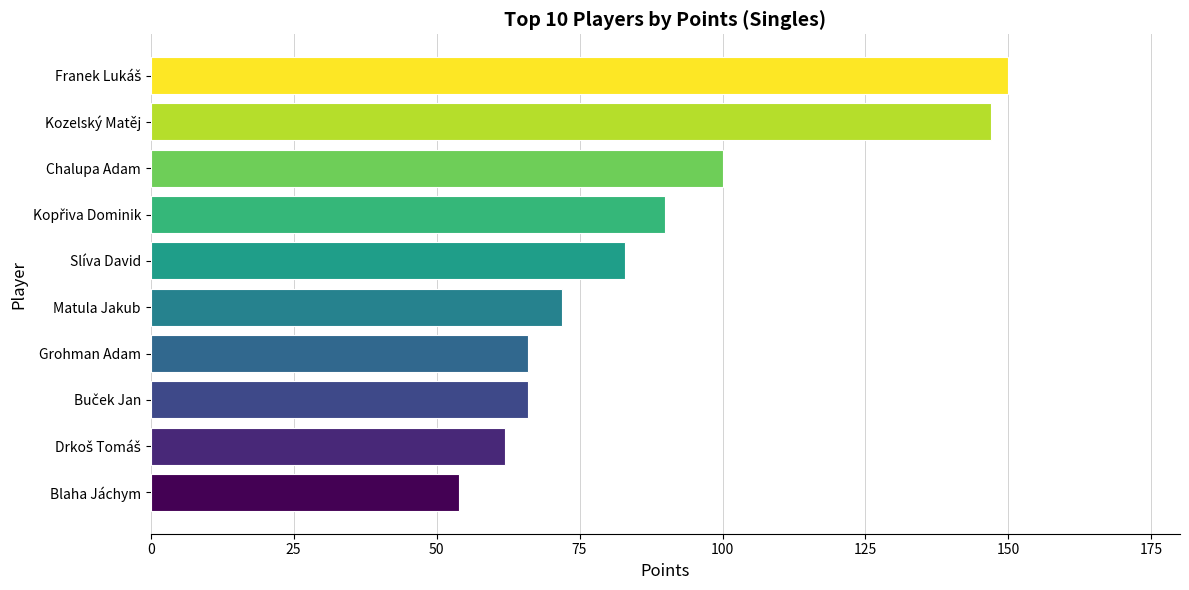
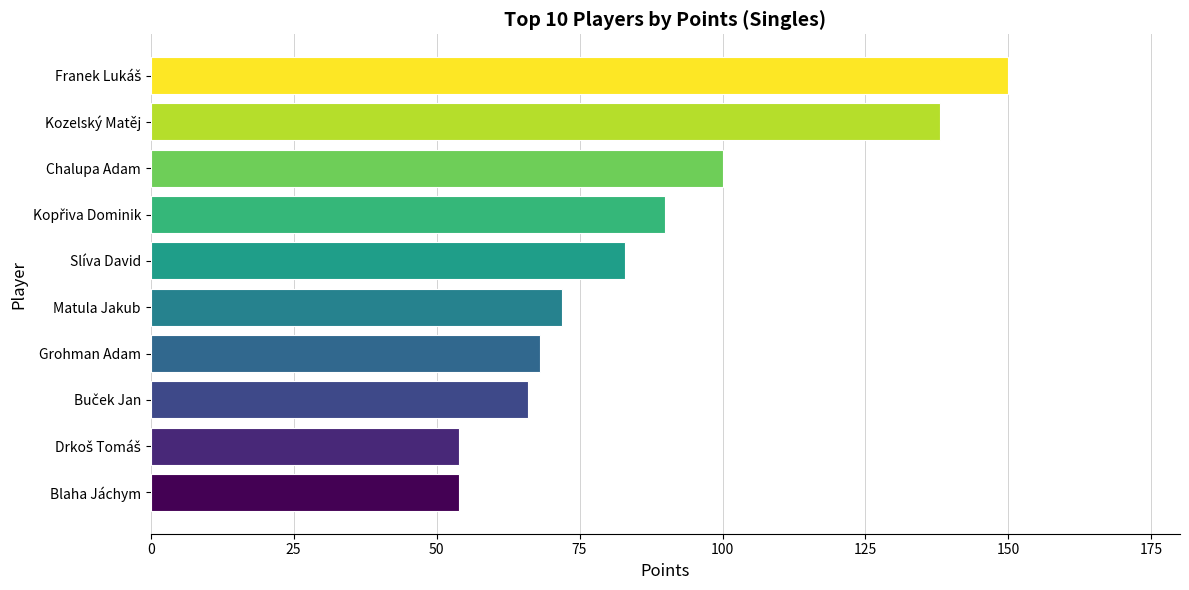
  {
    "Franek Lukáš": 150,
-   "Kozelský Matěj": 147,
+   "Kozelský Matěj": 138,
    "Chalupa Adam": 100,
    "Kopřiva Dominik": 90,
    "Slíva David": 83,
    "Matula Jakub": 72,
-   "Grohman Adam": 66,
+   "Grohman Adam": 68,
    "Buček Jan": 66,
-   "Drkoš Tomáš": 62,
+   "Drkoš Tomáš": 54,
    "Blaha Jáchym": 54
  }
